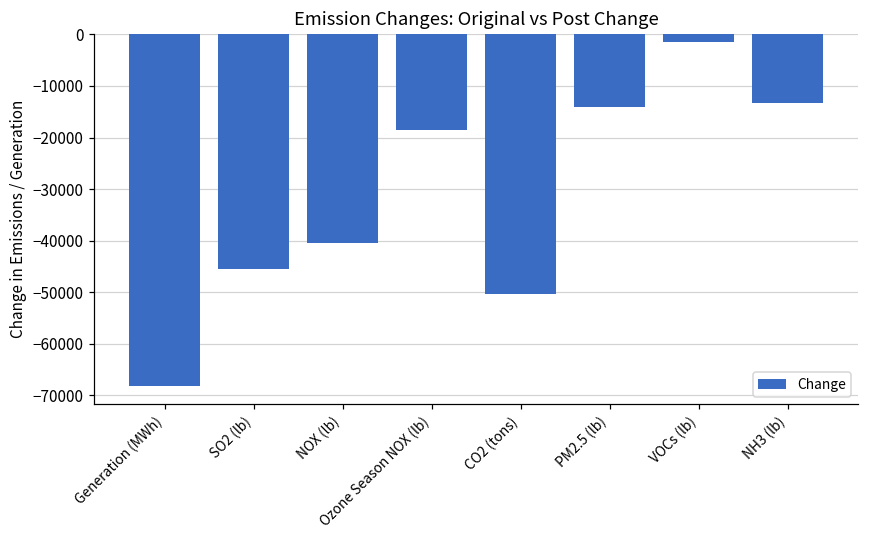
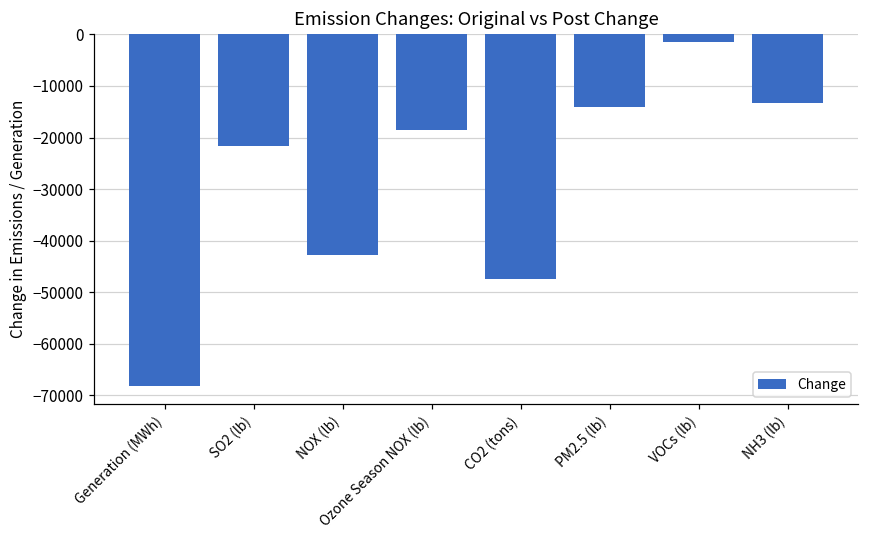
  {
    "Generation (MWh)": -68000,
-   "SO2 (lb)": -46000,
-   "NOX (lb)": -40000,
+   "SO2 (lb)": -22000,
+   "NOX (lb)": -43000,
    "Ozone Season NOX (lb)": -19000,
-   "CO2 (tons)": -50000,
+   "CO2 (tons)": -48000,
    "PM2.5 (lb)": -14000,
    "VOCs (lb)": -1000,
    "NH3 (lb)": -13000
  }
